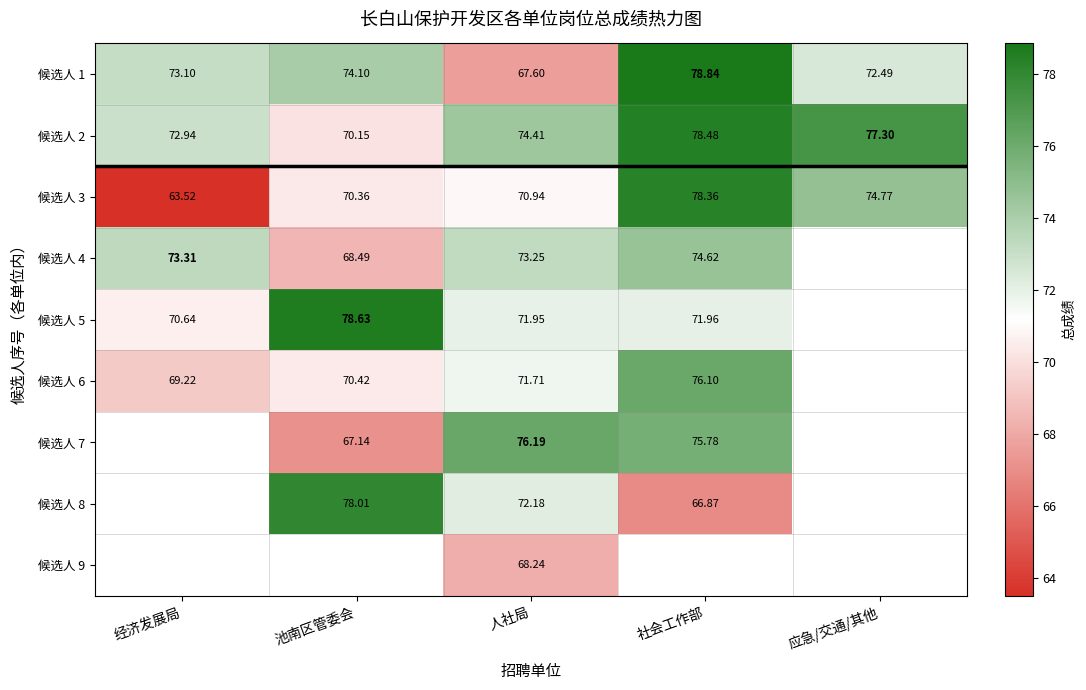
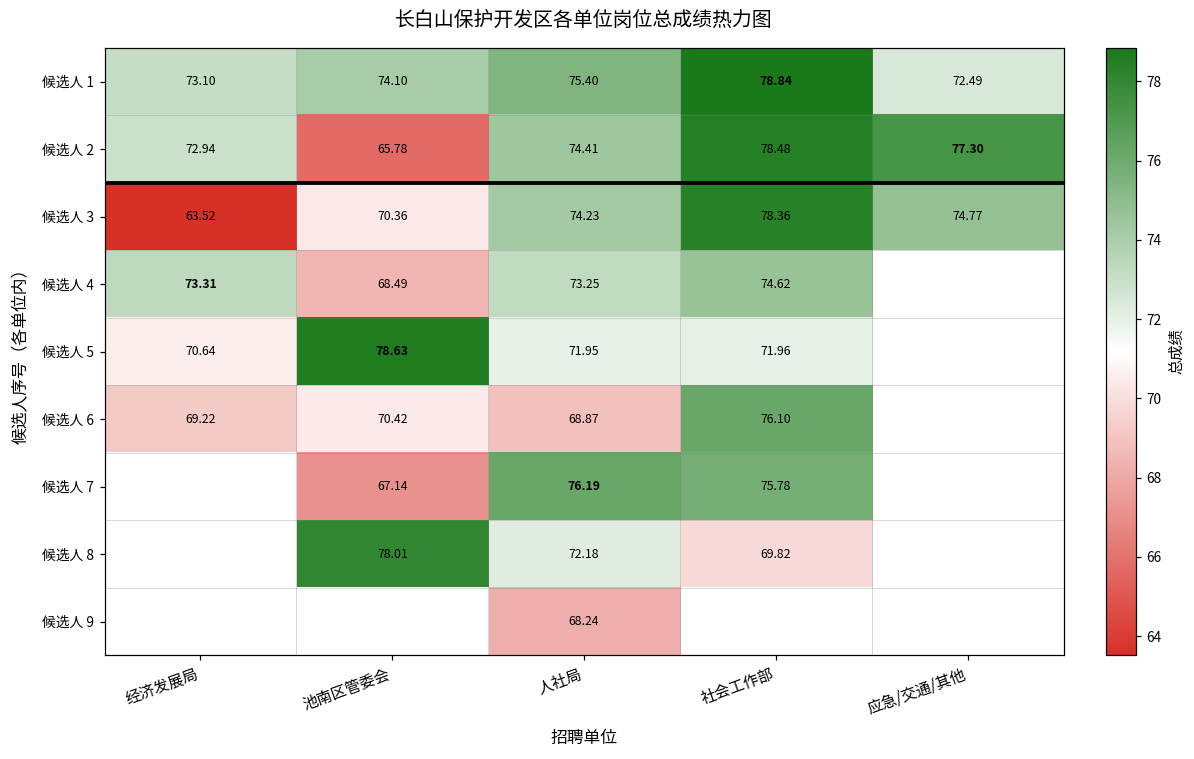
  {
    "候选人 1": {
      "经济发展局": 73.10,
      "池南区管委会": 74.10,
-     "人社局": 67.60,
+     "人社局": 75.40,
      "社会工作部": 78.84,
      "应急/交通/其他": 72.49
    },
    "候选人 2": {
      "经济发展局": 72.94,
-     "池南区管委会": 70.15,
+     "池南区管委会": 65.78,
      "人社局": 74.41,
      "社会工作部": 78.48,
      "应急/交通/其他": 77.30
    },
    "候选人 3": {
      "经济发展局": 63.52,
      "池南区管委会": 70.36,
-     "人社局": 70.94,
+     "人社局": 74.23,
      "社会工作部": 78.36,
      "应急/交通/其他": 74.77
    },
    "候选人 4": {
      "经济发展局": 73.31,
      "池南区管委会": 68.49,
      "人社局": 73.25,
      "社会工作部": 74.62
    },
    "候选人 5": {
      "经济发展局": 70.64,
      "池南区管委会": 78.63,
      "人社局": 71.95,
      "社会工作部": 71.96
    },
    "候选人 6": {
      "经济发展局": 69.22,
      "池南区管委会": 70.42,
-     "人社局": 71.71,
+     "人社局": 68.87,
      "社会工作部": 76.10
    },
    "候选人 7": {
      "池南区管委会": 67.14,
      "人社局": 76.19,
      "社会工作部": 75.78
    },
    "候选人 8": {
      "池南区管委会": 78.01,
      "人社局": 72.18,
-     "社会工作部": 66.87
+     "社会工作部": 69.82
    },
    "候选人 9": {
      "人社局": 68.24
    }
  }
